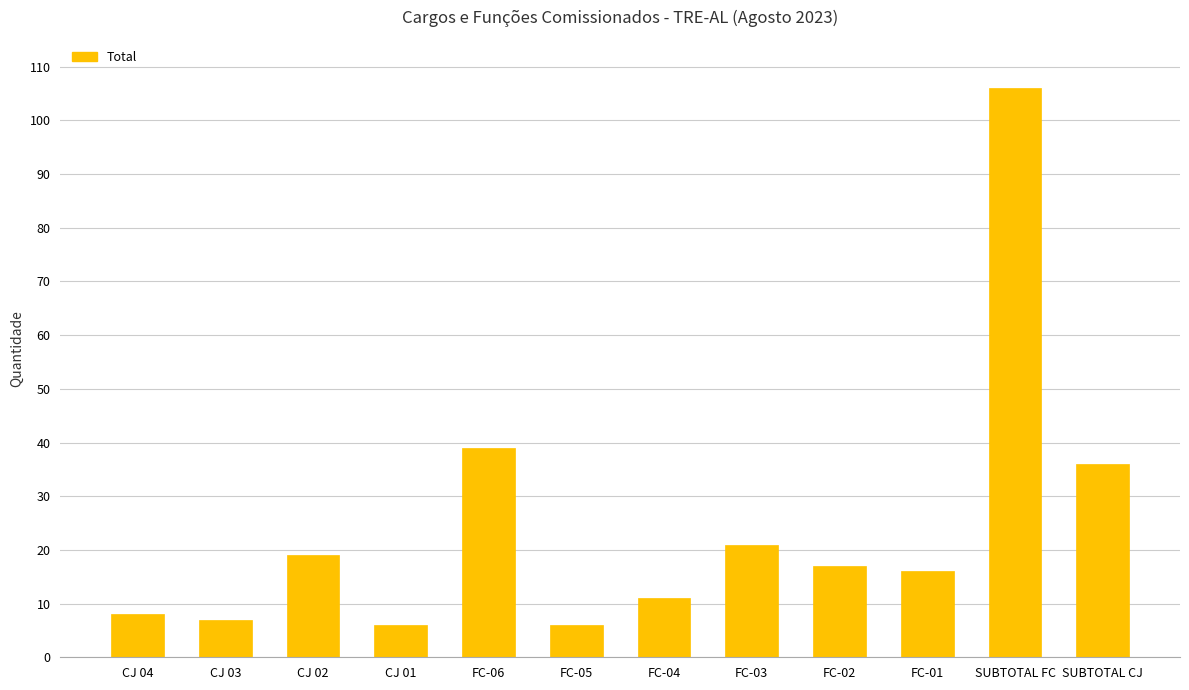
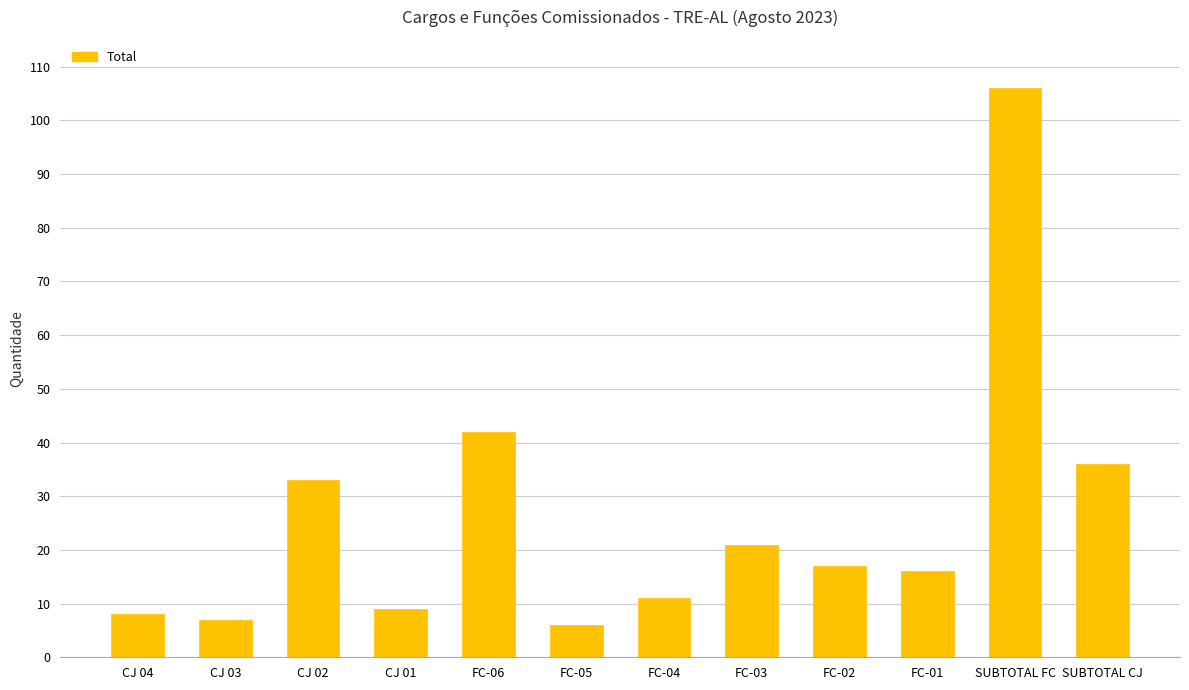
  {
    "CJ 04": 8,
    "CJ 03": 7,
-   "CJ 02": 19,
-   "CJ 01": 6,
-   "FC-06": 39,
+   "CJ 02": 33,
+   "CJ 01": 9,
+   "FC-06": 42,
    "FC-05": 6,
    "FC-04": 11,
    "FC-03": 21,
    "FC-02": 17,
    "FC-01": 16,
    "SUBTOTAL FC": 106,
    "SUBTOTAL CJ": 36
  }
